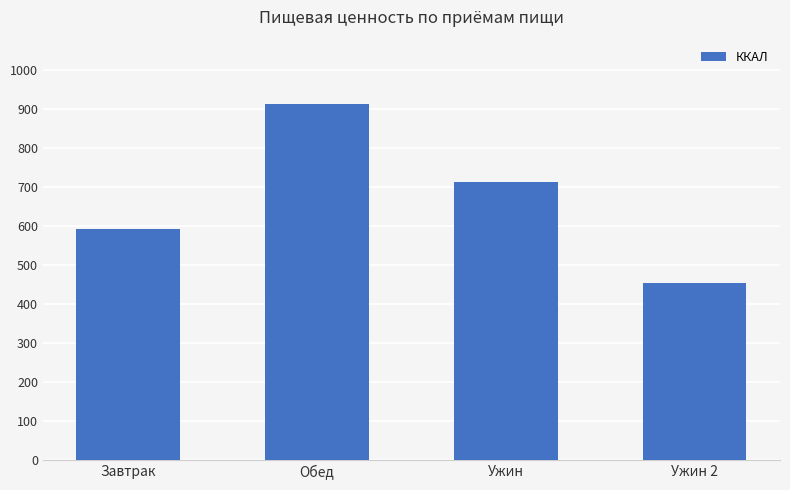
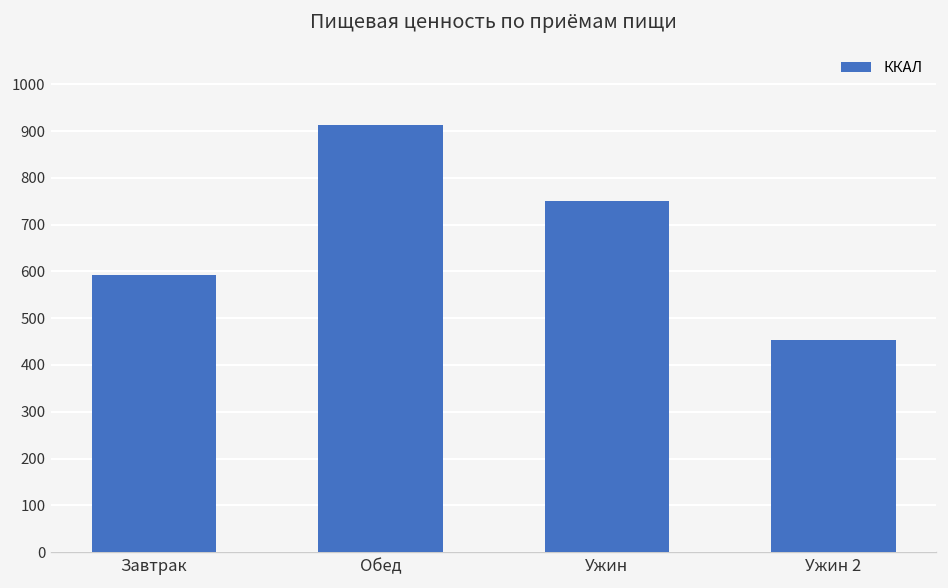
  {
    "Завтрак": 590,
    "Обед": 910,
-   "Ужин": 710,
+   "Ужин": 750,
    "Ужин 2": 450
  }
